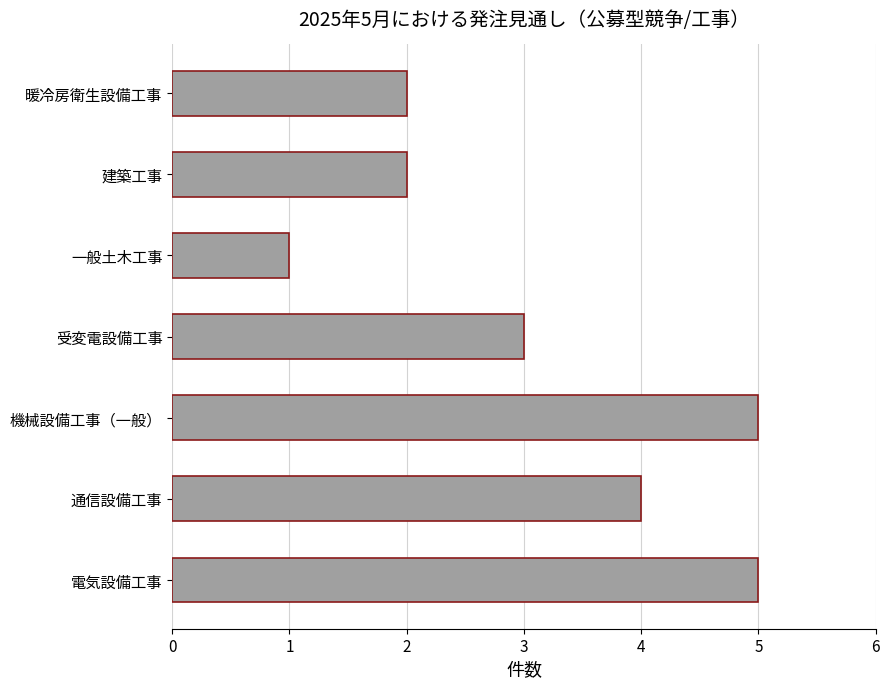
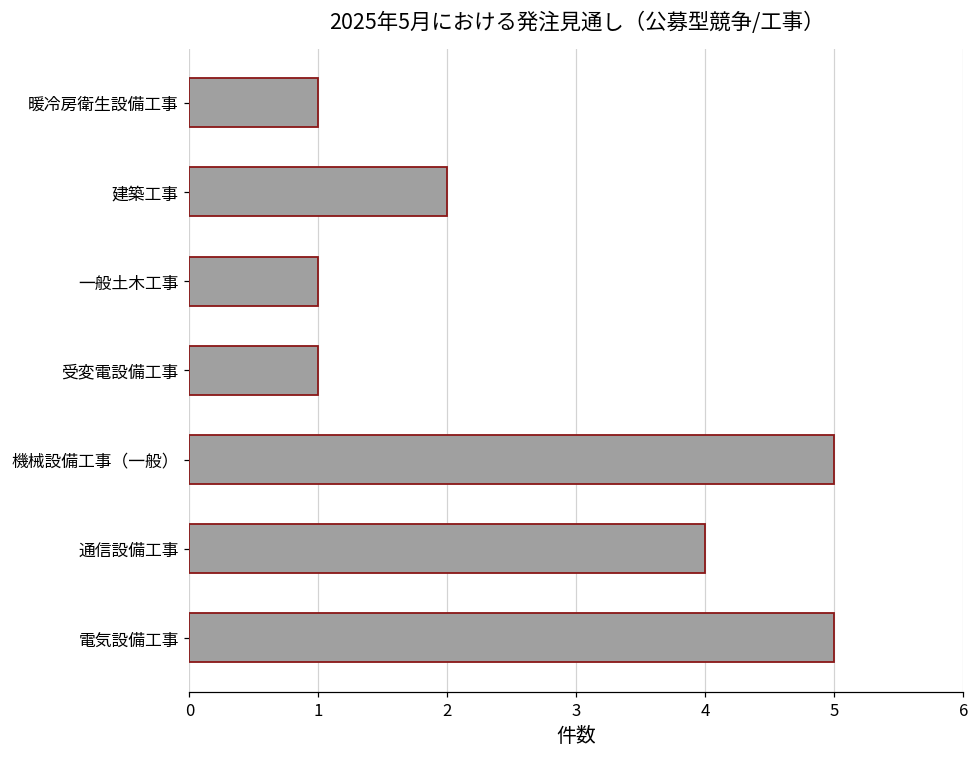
  {
-   "暖冷房衛生設備工事": 2,
+   "暖冷房衛生設備工事": 1,
    "建築工事": 2,
    "一般土木工事": 1,
-   "受変電設備工事": 3,
+   "受変電設備工事": 1,
    "機械設備工事（一般）": 5,
    "通信設備工事": 4,
    "電気設備工事": 5
  }
